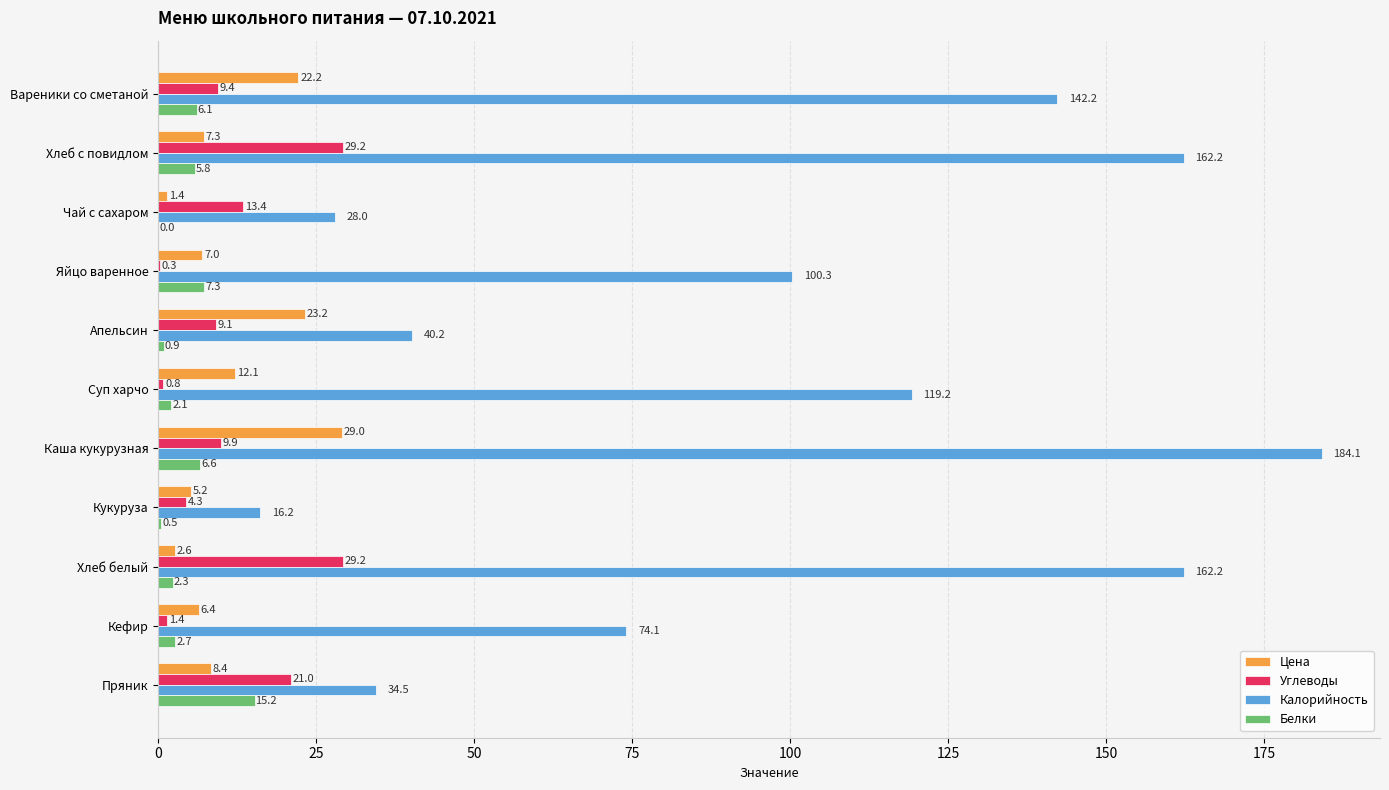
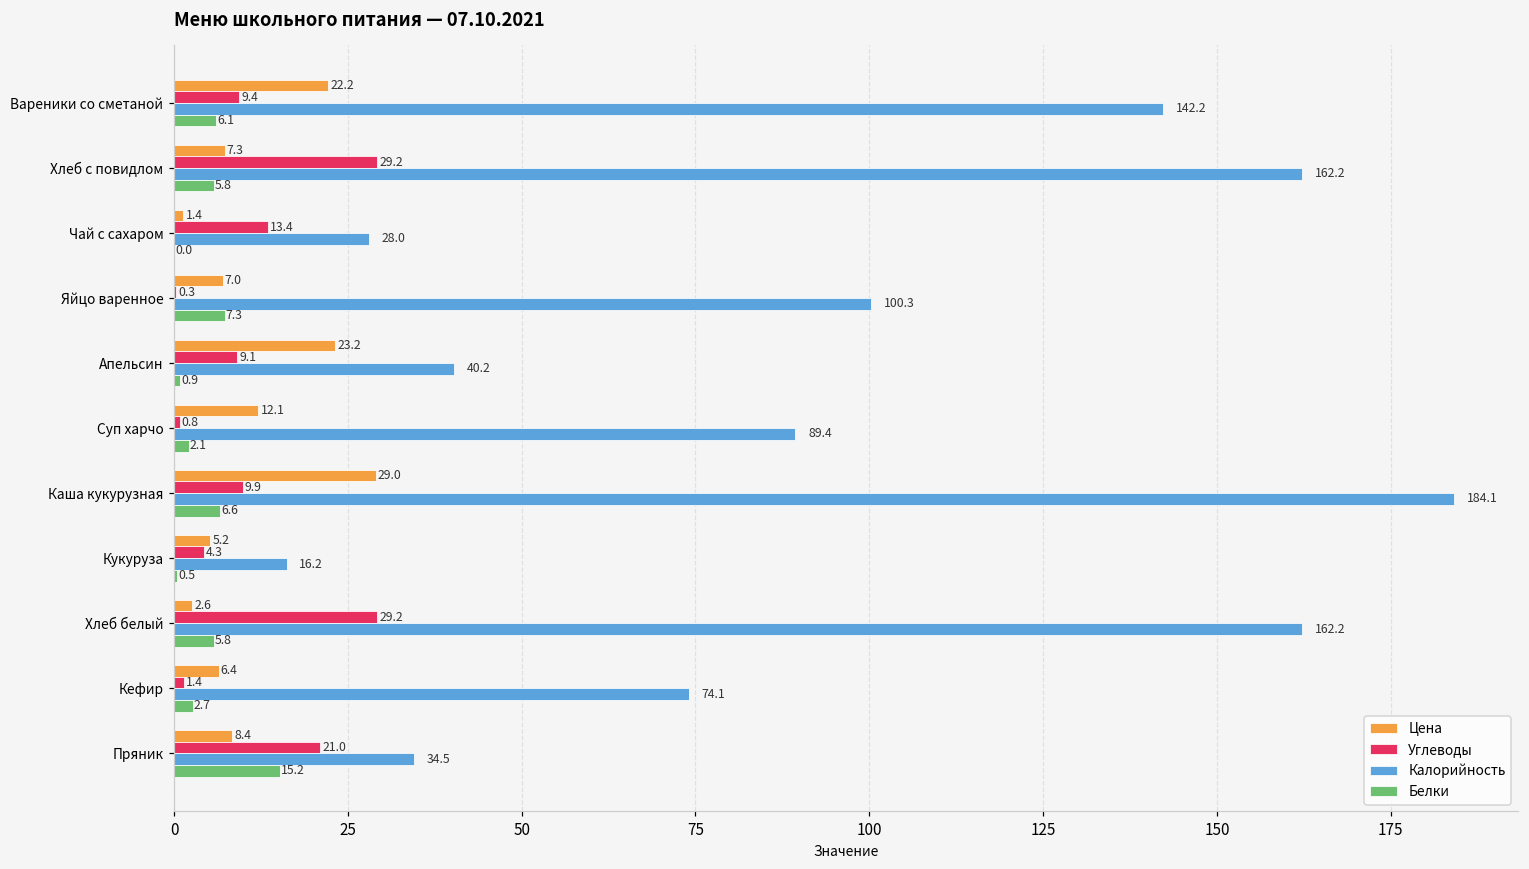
  {
    "Цена": {
      "Вареники со сметаной": 22.2,
      "Хлеб с повидлом": 7.3,
      "Чай с сахаром": 1.4,
      "Яйцо варенное": 7.0,
      "Апельсин": 23.2,
      "Суп харчо": 12.1,
      "Каша кукурузная": 29.0,
      "Кукуруза": 5.2,
      "Хлеб белый": 2.6,
      "Кефир": 6.4,
      "Пряник": 8.4
    },
    "Углеводы": {
      "Вареники со сметаной": 9.4,
      "Хлеб с повидлом": 29.2,
      "Чай с сахаром": 13.4,
      "Яйцо варенное": 0.3,
      "Апельсин": 9.1,
      "Суп харчо": 0.8,
      "Каша кукурузная": 9.9,
      "Кукуруза": 4.3,
      "Хлеб белый": 29.2,
      "Кефир": 1.4,
      "Пряник": 21.0
    },
    "Калорийность": {
      "Вареники со сметаной": 142.2,
      "Хлеб с повидлом": 162.2,
      "Чай с сахаром": 28.0,
      "Яйцо варенное": 100.3,
      "Апельсин": 40.2,
-     "Суп харчо": 119.2,
+     "Суп харчо": 89.4,
      "Каша кукурузная": 184.1,
      "Кукуруза": 16.2,
      "Хлеб белый": 162.2,
      "Кефир": 74.1,
      "Пряник": 34.5
    },
    "Белки": {
      "Вареники со сметаной": 6.1,
      "Хлеб с повидлом": 5.8,
      "Чай с сахаром": 0.0,
      "Яйцо варенное": 7.3,
      "Апельсин": 0.9,
      "Суп харчо": 2.1,
      "Каша кукурузная": 6.6,
      "Кукуруза": 0.5,
-     "Хлеб белый": 2.3,
+     "Хлеб белый": 5.8,
      "Кефир": 2.7,
      "Пряник": 15.2
    }
  }
